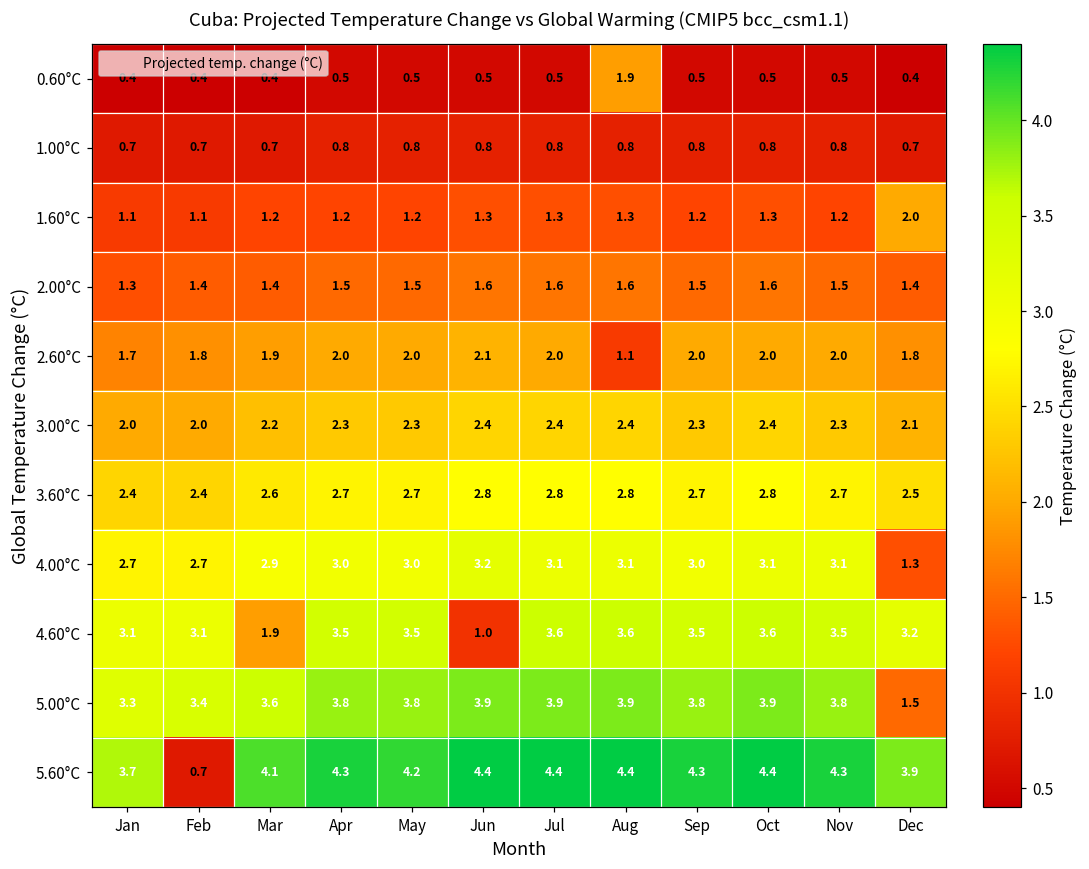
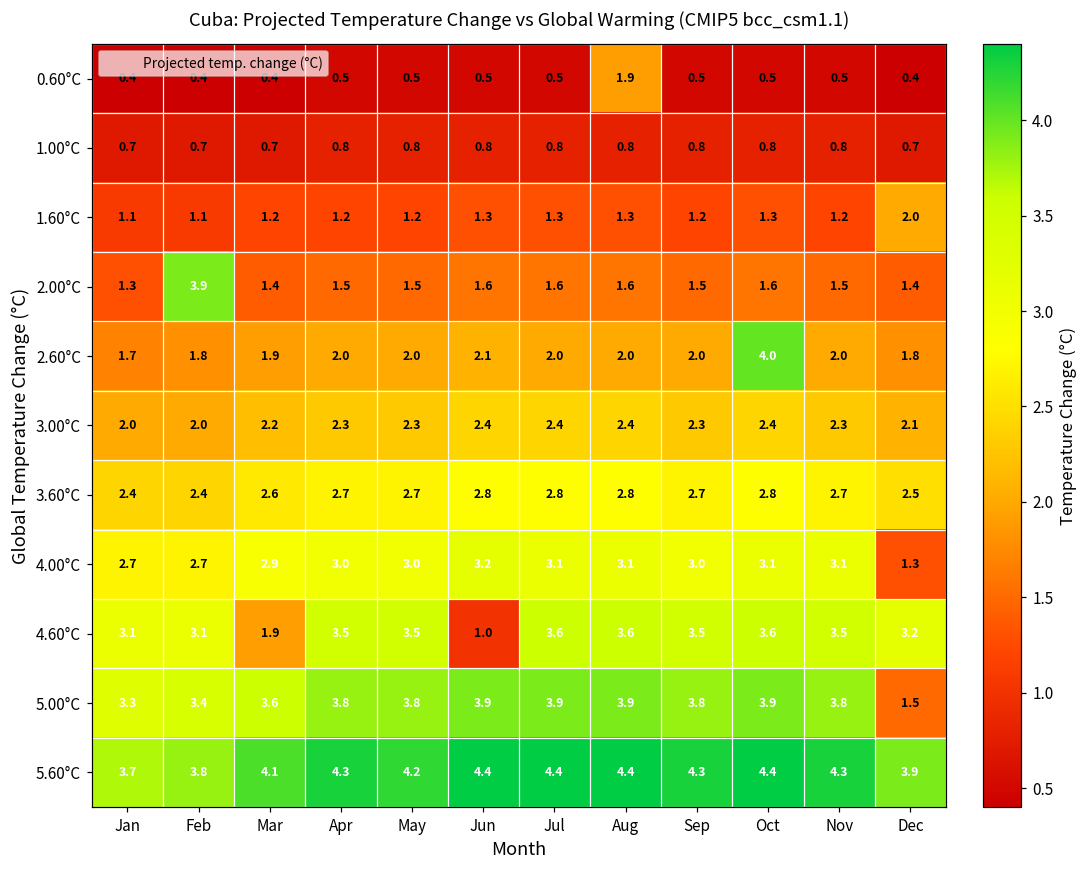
  {
    "0.60°C": {
      "Apr": 0.5,
      "May": 0.5,
      "Jun": 0.5,
      "Jul": 0.5,
      "Aug": 1.9,
      "Sep": 0.5,
      "Oct": 0.5,
      "Nov": 0.5,
      "Dec": 0.4
    },
    "1.00°C": {
      "Jan": 0.7,
      "Feb": 0.7,
      "Mar": 0.7,
      "Apr": 0.8,
      "May": 0.8,
      "Jun": 0.8,
      "Jul": 0.8,
      "Aug": 0.8,
      "Sep": 0.8,
      "Oct": 0.8,
      "Nov": 0.8,
      "Dec": 0.7
    },
    "1.60°C": {
      "Jan": 1.1,
      "Feb": 1.1,
      "Mar": 1.2,
      "Apr": 1.2,
      "May": 1.2,
      "Jun": 1.3,
      "Jul": 1.3,
      "Aug": 1.3,
      "Sep": 1.2,
      "Oct": 1.3,
      "Nov": 1.2,
      "Dec": 2.0
    },
    "2.00°C": {
      "Jan": 1.3,
-     "Feb": 1.4,
+     "Feb": 3.9,
      "Mar": 1.4,
      "Apr": 1.5,
      "May": 1.5,
      "Jun": 1.6,
      "Jul": 1.6,
      "Aug": 1.6,
      "Sep": 1.5,
      "Oct": 1.6,
      "Nov": 1.5,
      "Dec": 1.4
    },
    "2.60°C": {
      "Jan": 1.7,
      "Feb": 1.8,
      "Mar": 1.9,
      "Apr": 2.0,
      "May": 2.0,
      "Jun": 2.1,
      "Jul": 2.0,
-     "Aug": 1.1,
+     "Aug": 2.0,
      "Sep": 2.0,
-     "Oct": 2.0,
+     "Oct": 4.0,
      "Nov": 2.0,
      "Dec": 1.8
    },
    "3.00°C": {
      "Jan": 2.0,
      "Feb": 2.0,
      "Mar": 2.2,
      "Apr": 2.3,
      "May": 2.3,
      "Jun": 2.4,
      "Jul": 2.4,
      "Aug": 2.4,
      "Sep": 2.3,
      "Oct": 2.4,
      "Nov": 2.3,
      "Dec": 2.1
    },
    "3.60°C": {
      "Jan": 2.4,
      "Feb": 2.4,
      "Mar": 2.6,
      "Apr": 2.7,
      "May": 2.7,
      "Jun": 2.8,
      "Jul": 2.8,
      "Aug": 2.8,
      "Sep": 2.7,
      "Oct": 2.8,
      "Nov": 2.7,
      "Dec": 2.5
    },
    "4.00°C": {
      "Jan": 2.7,
      "Feb": 2.7,
      "Mar": 2.9,
      "Apr": 3.0,
      "May": 3.0,
      "Jun": 3.2,
      "Jul": 3.1,
      "Aug": 3.1,
      "Sep": 3.0,
      "Oct": 3.1,
      "Nov": 3.1,
      "Dec": 1.3
    },
    "4.60°C": {
      "Jan": 3.1,
      "Feb": 3.1,
      "Mar": 1.9,
      "Apr": 3.5,
      "May": 3.5,
      "Jun": 1.0,
      "Jul": 3.6,
      "Aug": 3.6,
      "Sep": 3.5,
      "Oct": 3.6,
      "Nov": 3.5,
      "Dec": 3.2
    },
    "5.00°C": {
      "Jan": 3.3,
      "Feb": 3.4,
      "Mar": 3.6,
      "Apr": 3.8,
      "May": 3.8,
      "Jun": 3.9,
      "Jul": 3.9,
      "Aug": 3.9,
      "Sep": 3.8,
      "Oct": 3.9,
      "Nov": 3.8,
      "Dec": 1.5
    },
    "5.60°C": {
      "Jan": 3.7,
-     "Feb": 0.7,
+     "Feb": 3.8,
      "Mar": 4.1,
      "Apr": 4.3,
      "May": 4.2,
      "Jun": 4.4,
      "Jul": 4.4,
      "Aug": 4.4,
      "Sep": 4.3,
      "Oct": 4.4,
      "Nov": 4.3,
      "Dec": 3.9
    }
  }
